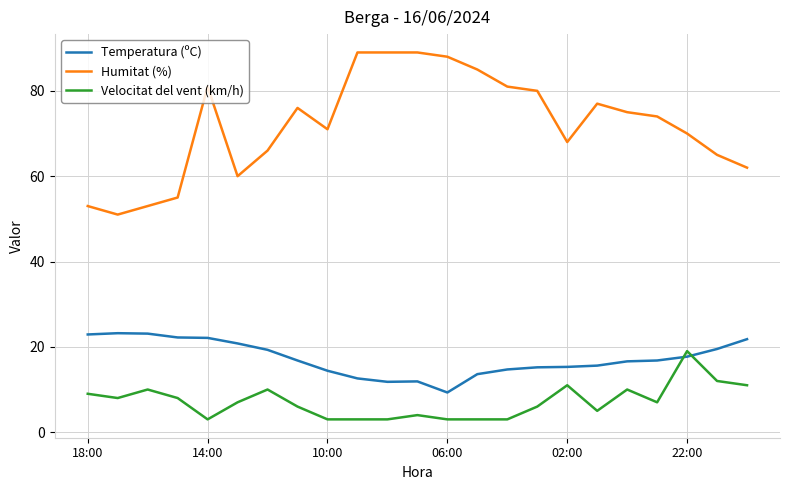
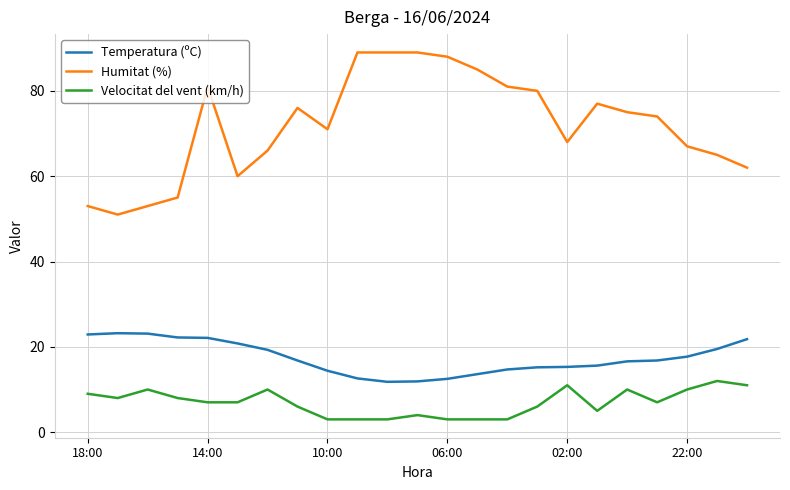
  {
    "Temperatura (ºC)": {
      "18:00": 23,
      "14:00": 22,
      "10:00": 14,
-     "06:00": 9,
+     "06:00": 13,
      "02:00": 15,
      "22:00": 18
    },
    "Humitat (%)": {
      "18:00": 53,
      "10:00": 71,
      "06:00": 88,
      "02:00": 68,
-     "22:00": 70
+     "22:00": 67
    },
    "Velocitat del vent (km/h)": {
      "18:00": 9,
-     "14:00": 3,
+     "14:00": 7,
      "10:00": 3,
      "06:00": 3,
      "02:00": 11,
-     "22:00": 19
+     "22:00": 10
    }
  }
